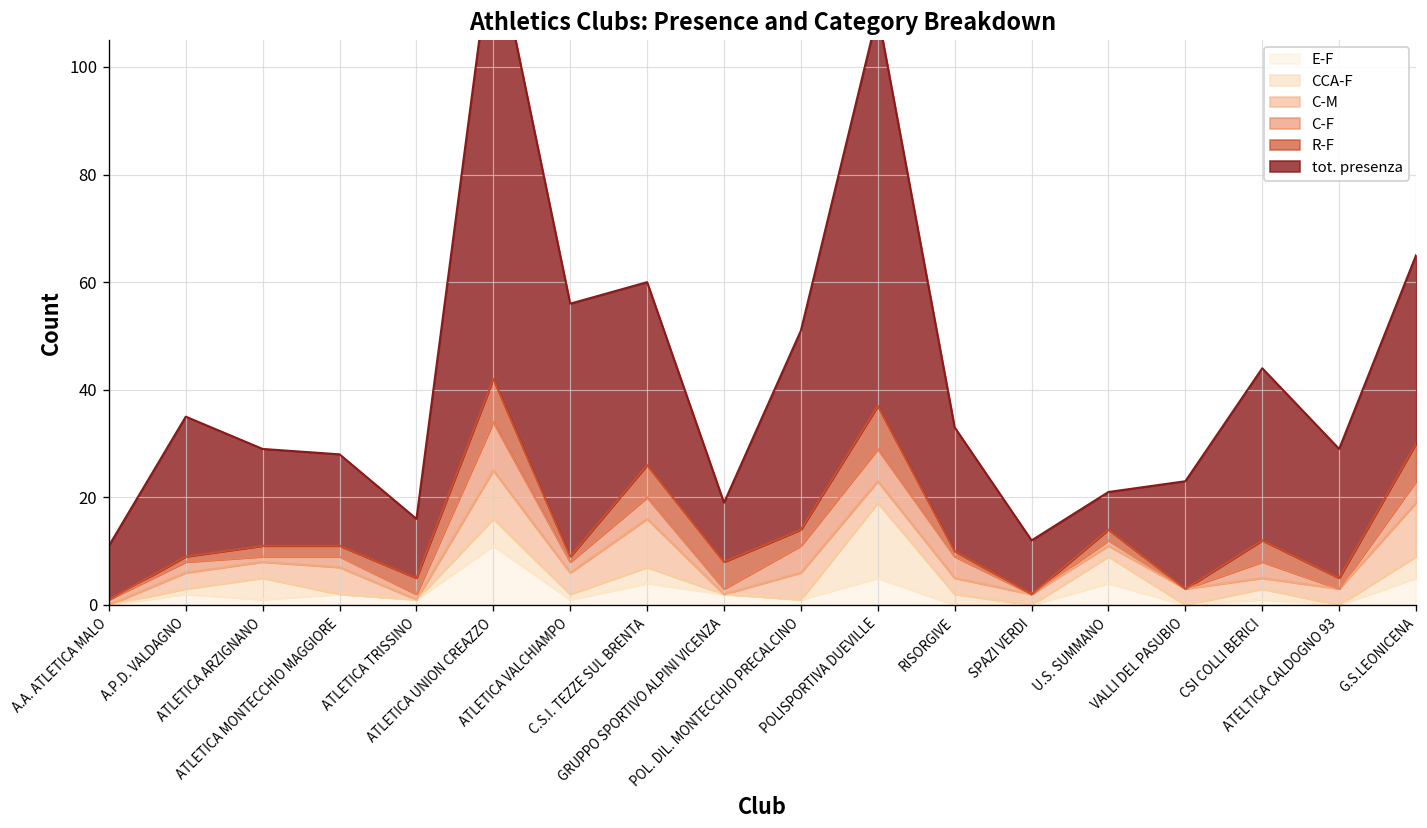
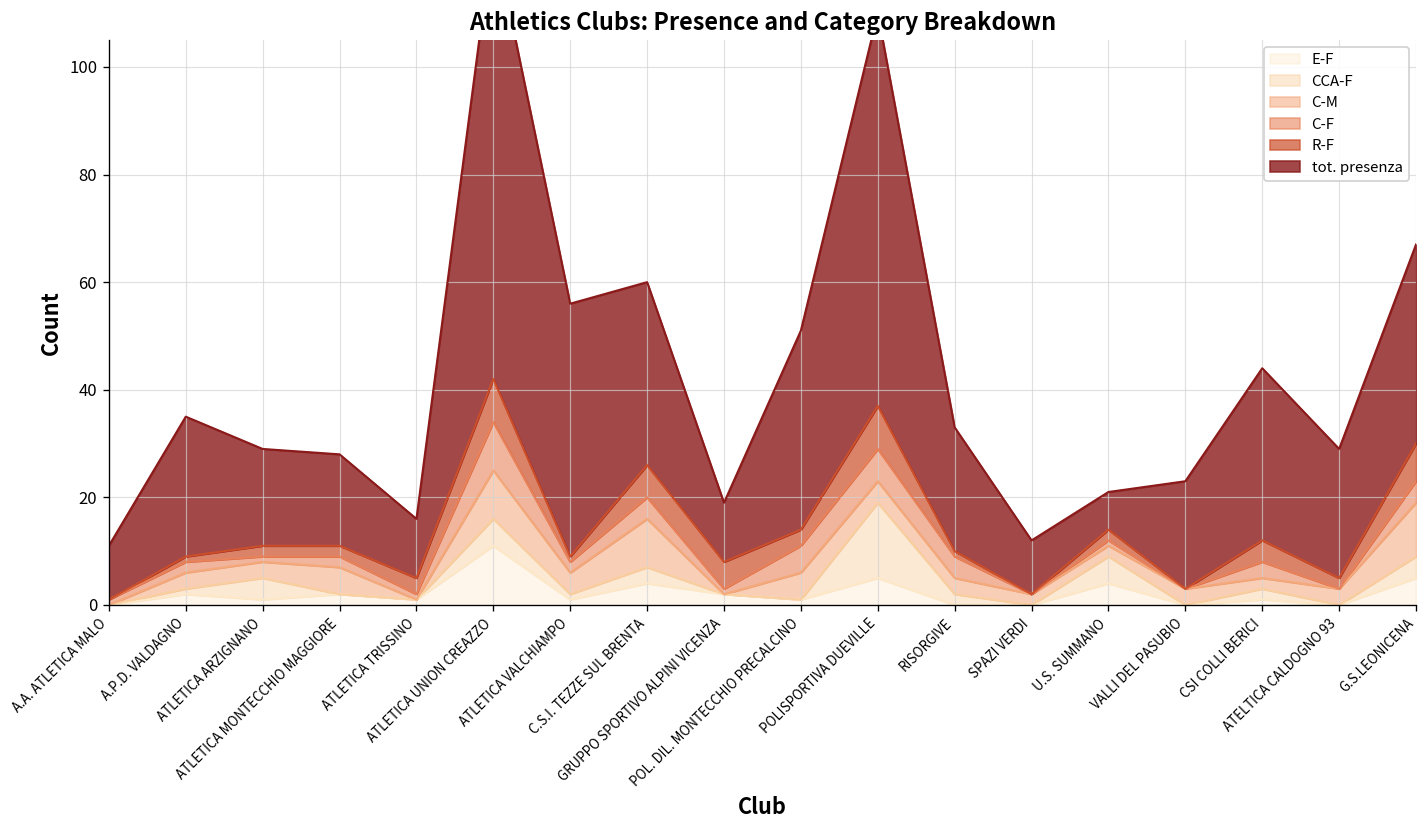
  {
    "R-F": {
      "A.P.D. VALDAGNO": 1,
      "ATLETICA ARZIGNANO": 2,
      "ATLETICA MONTECCHIO MAGGIORE": 2,
      "ATLETICA TRISSINO": 3,
      "ATLETICA UNION CREAZZO": 8,
      "ATLETICA VALCHIAMPO": 1,
      "C.S.I. TEZZE SUL BRENTA": 6,
      "GRUPPO SPORTIVO ALPINI VICENZA": 5,
      "POL. DIL. MONTECCHIO PRECALCINO": 3,
      "POLISPORTIVA DUEVILLE": 8,
      "RISORGIVE": 1,
      "U.S. SUMMANO": 2,
      "CSI COLLI BERICI": 4,
      "ATELTICA CALDOGNO 93": 2,
      "G.S.LEONICENA": 7
    },
    "tot. presenza": {
      "A.A. ATLETICA MALO": 10,
      "A.P.D. VALDAGNO": 26,
      "ATLETICA ARZIGNANO": 18,
      "ATLETICA MONTECCHIO MAGGIORE": 17,
      "ATLETICA TRISSINO": 11,
      "ATLETICA VALCHIAMPO": 47,
      "C.S.I. TEZZE SUL BRENTA": 34,
      "GRUPPO SPORTIVO ALPINI VICENZA": 11,
      "POL. DIL. MONTECCHIO PRECALCINO": 37,
      "RISORGIVE": 23,
      "SPAZI VERDI": 10,
      "U.S. SUMMANO": 7,
      "VALLI DEL PASUBIO": 20,
      "CSI COLLI BERICI": 32,
      "ATELTICA CALDOGNO 93": 24,
-     "G.S.LEONICENA": 35
+     "G.S.LEONICENA": 37
    }
  }
